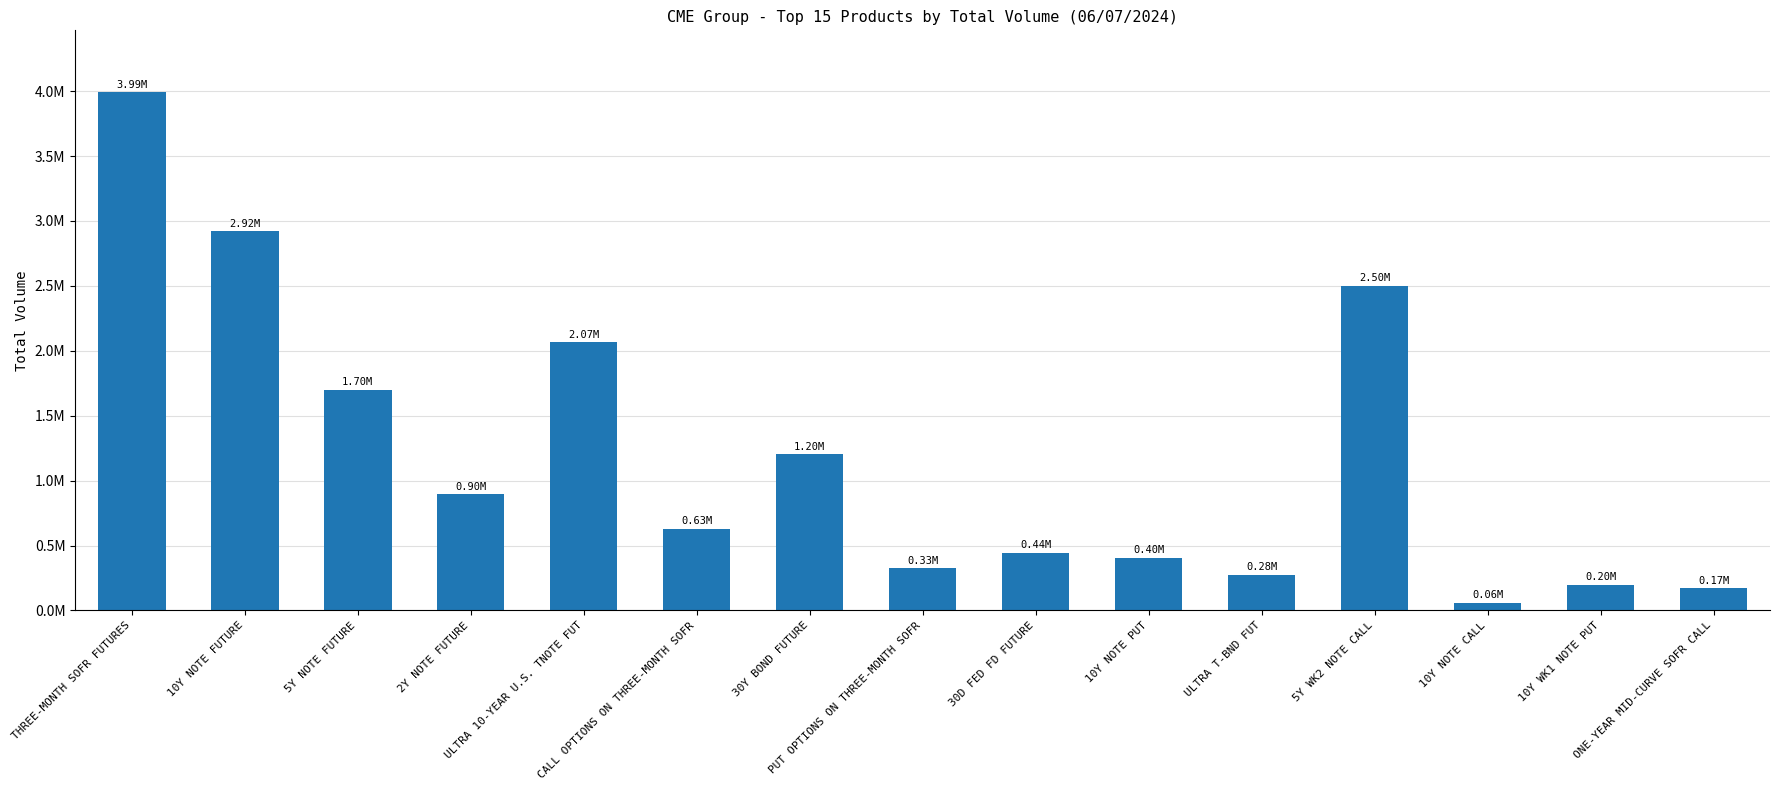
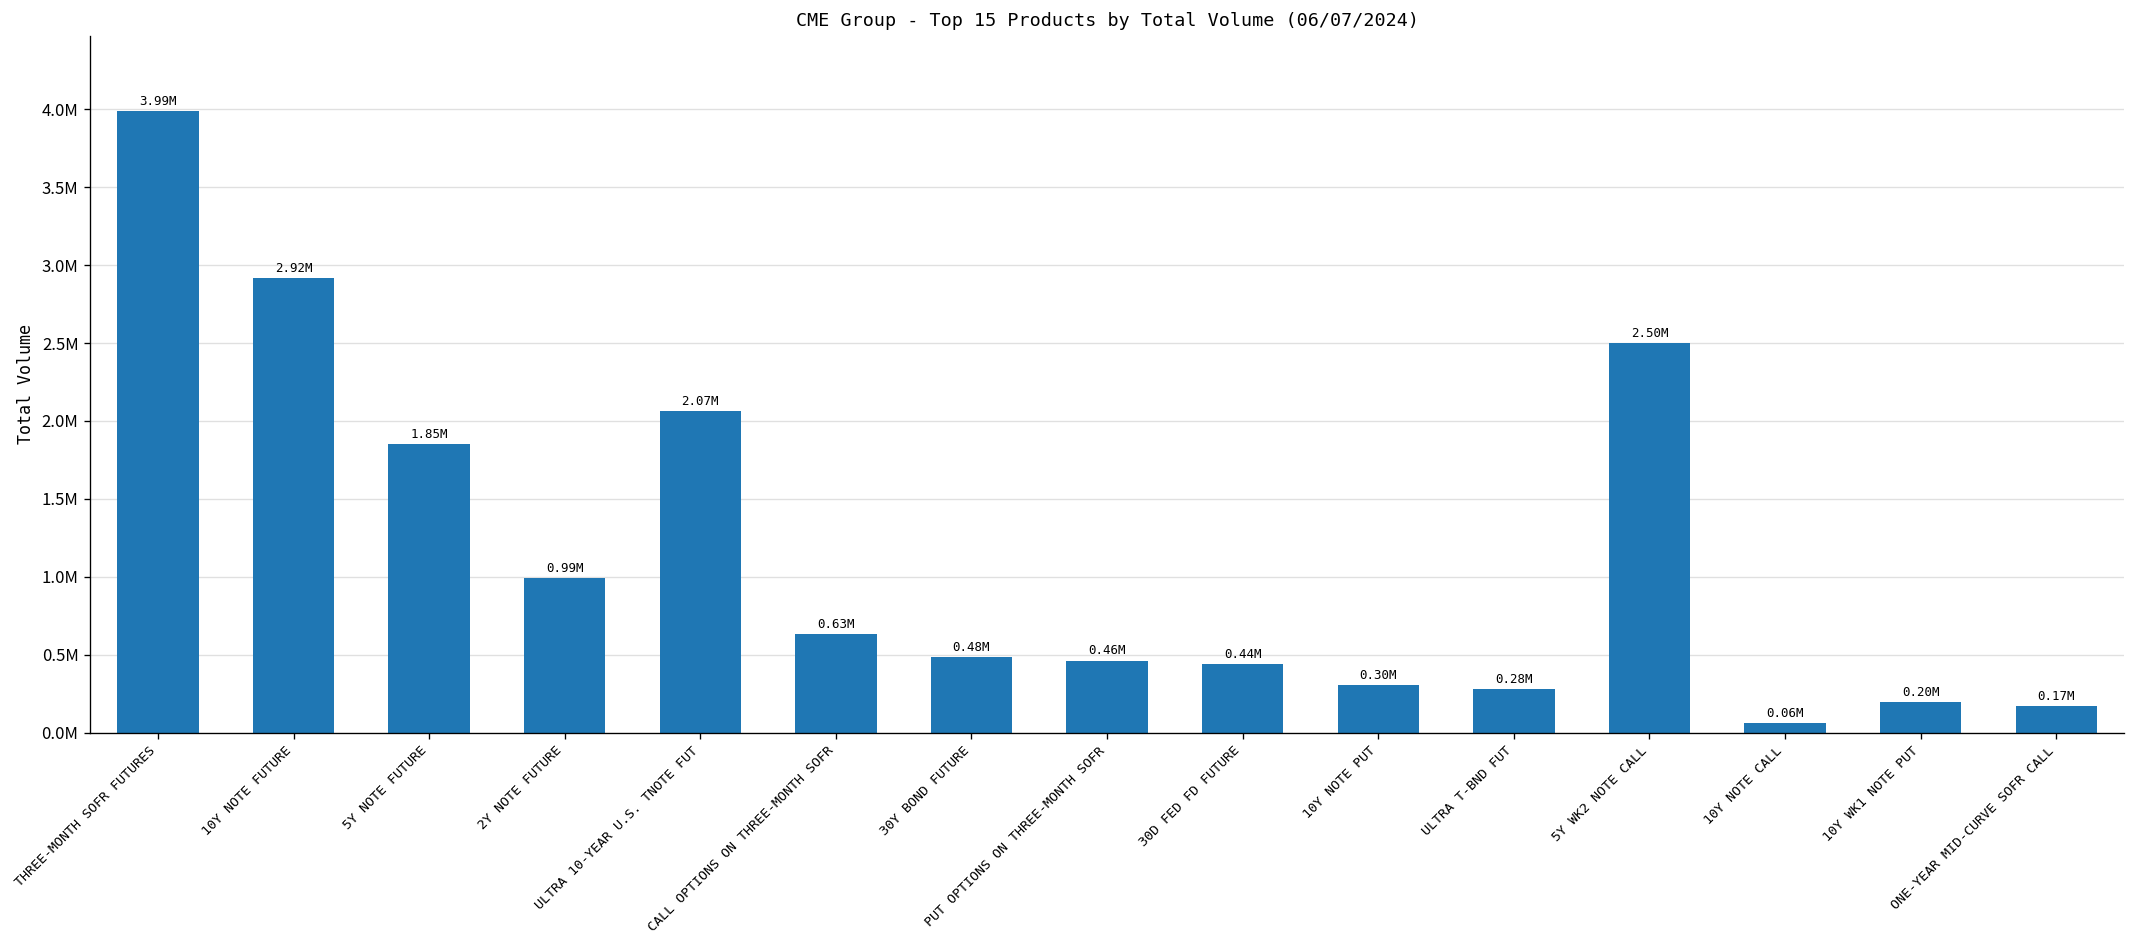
  {
    "THREE-MONTH SOFR FUTURES": "3.99M",
    "10Y NOTE FUTURE": "2.92M",
-   "5Y NOTE FUTURE": "1.70M",
-   "2Y NOTE FUTURE": "0.90M",
+   "5Y NOTE FUTURE": "1.85M",
+   "2Y NOTE FUTURE": "0.99M",
    "ULTRA 10-YEAR U.S. TNOTE FUT": "2.07M",
    "CALL OPTIONS ON THREE-MONTH SOFR": "0.63M",
-   "30Y BOND FUTURE": "1.20M",
-   "PUT OPTIONS ON THREE-MONTH SOFR": "0.33M",
+   "30Y BOND FUTURE": "0.48M",
+   "PUT OPTIONS ON THREE-MONTH SOFR": "0.46M",
    "30D FED FD FUTURE": "0.44M",
-   "10Y NOTE PUT": "0.40M",
+   "10Y NOTE PUT": "0.30M",
    "ULTRA T-BND FUT": "0.28M",
    "5Y WK2 NOTE CALL": "2.50M",
    "10Y NOTE CALL": "0.06M",
    "10Y WK1 NOTE PUT": "0.20M",
    "ONE-YEAR MID-CURVE SOFR CALL": "0.17M"
  }
